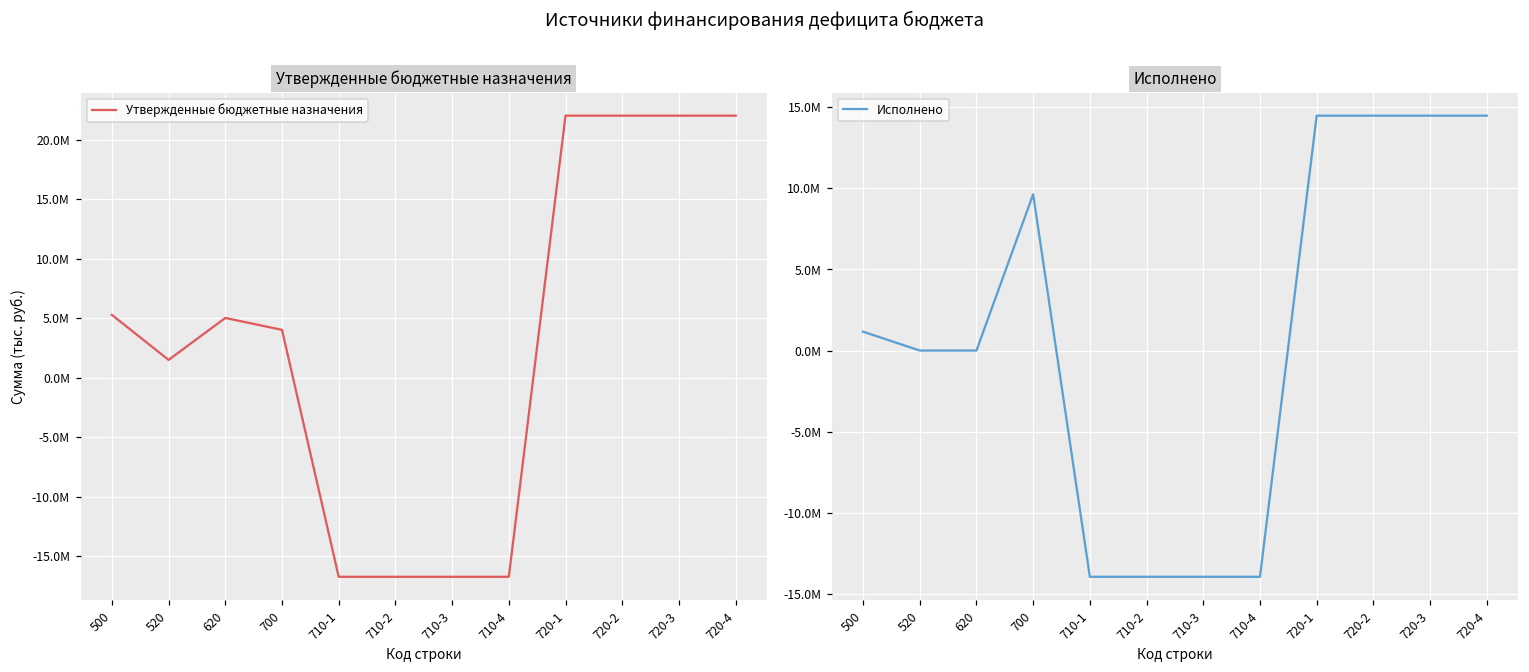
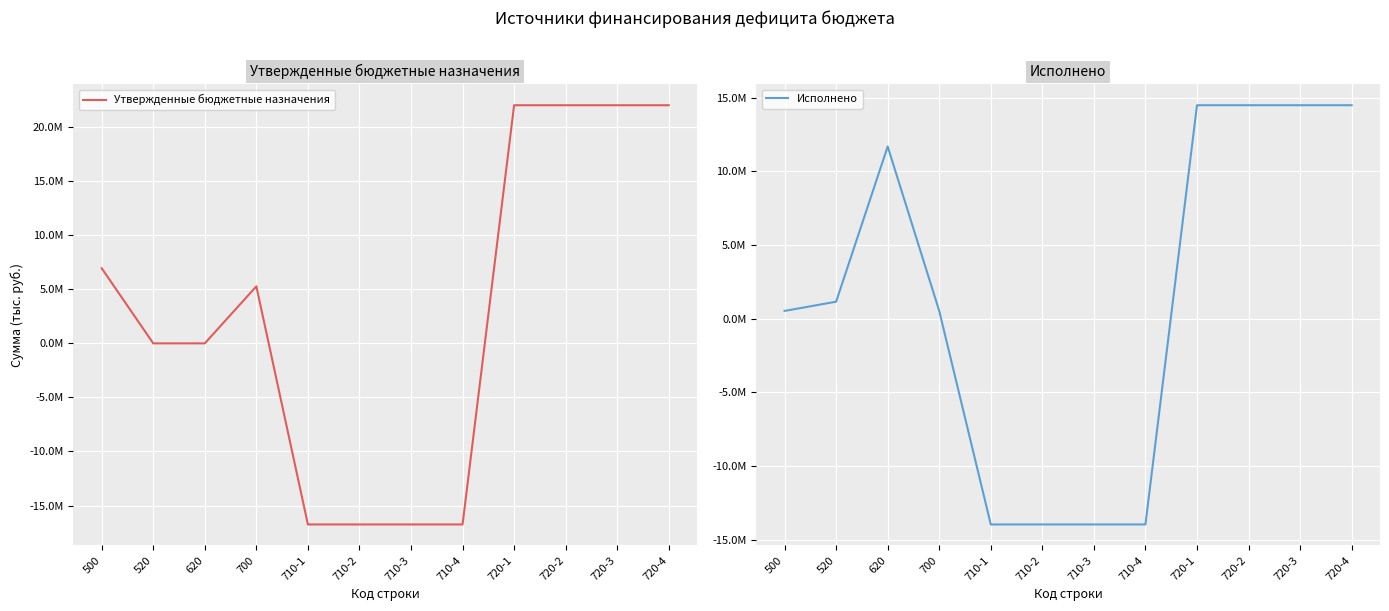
  {
    "Утвержденные бюджетные назначения": {
-     "500": 5300000,
-     "520": 1500000,
-     "620": 5000000,
-     "700": 4000000,
+     "500": 6900000,
+     "520": 0,
+     "620": 0,
+     "700": 5300000,
      "710-1": -16700000,
      "710-2": -16700000,
      "710-3": -16700000,
      "710-4": -16700000,
      "720-1": 22000000,
      "720-2": 22000000,
      "720-3": 22000000,
      "720-4": 22000000
    },
    "Исполнено": {
-     "500": 1200000,
-     "520": 0,
-     "620": 0,
-     "700": 9600000,
+     "500": 500000,
+     "520": 1200000,
+     "620": 11700000,
+     "700": 500000,
      "710-1": -13900000,
      "710-2": -13900000,
      "710-3": -13900000,
      "710-4": -13900000,
      "720-1": 14500000,
      "720-2": 14500000,
      "720-3": 14500000,
      "720-4": 14500000
    }
  }
